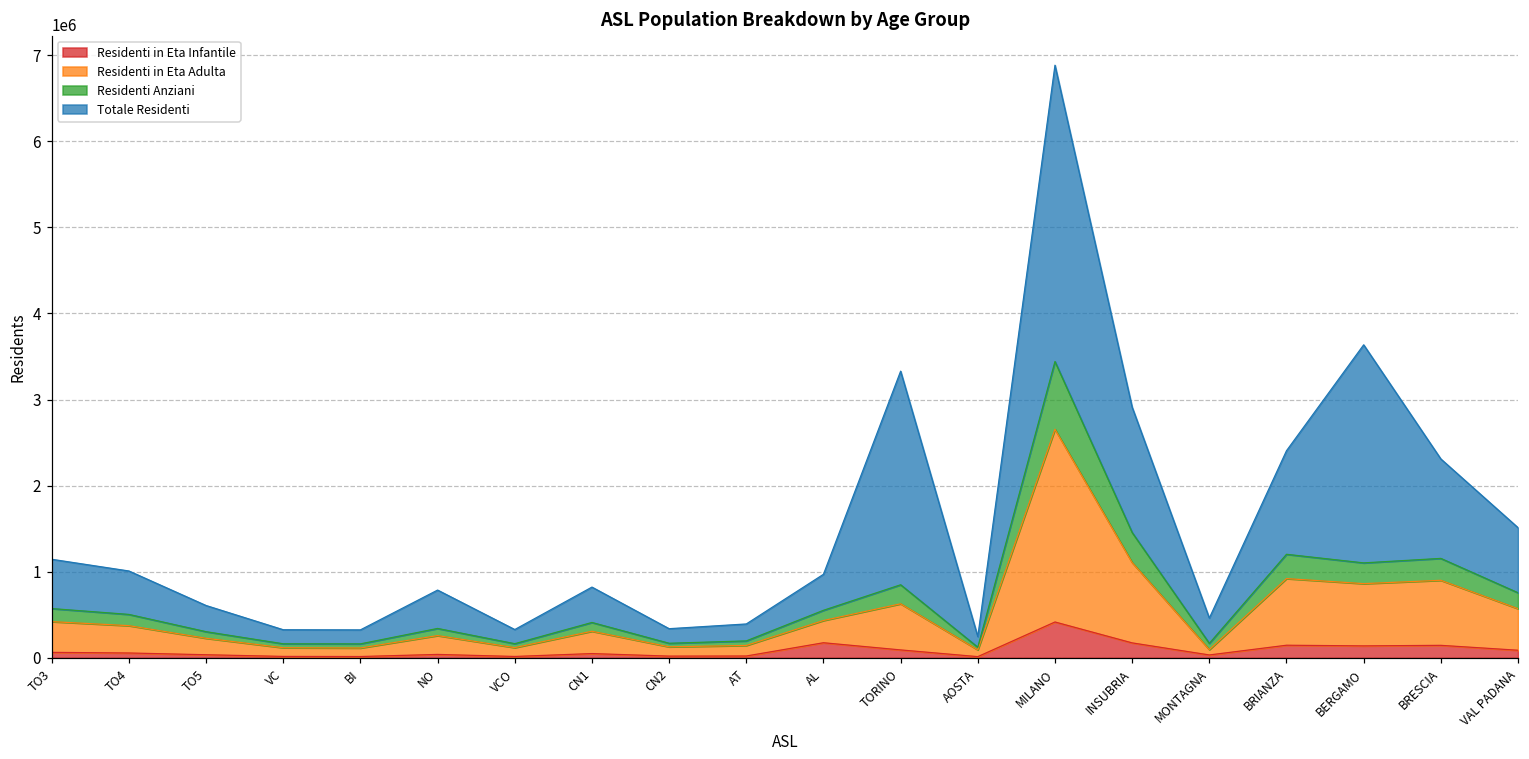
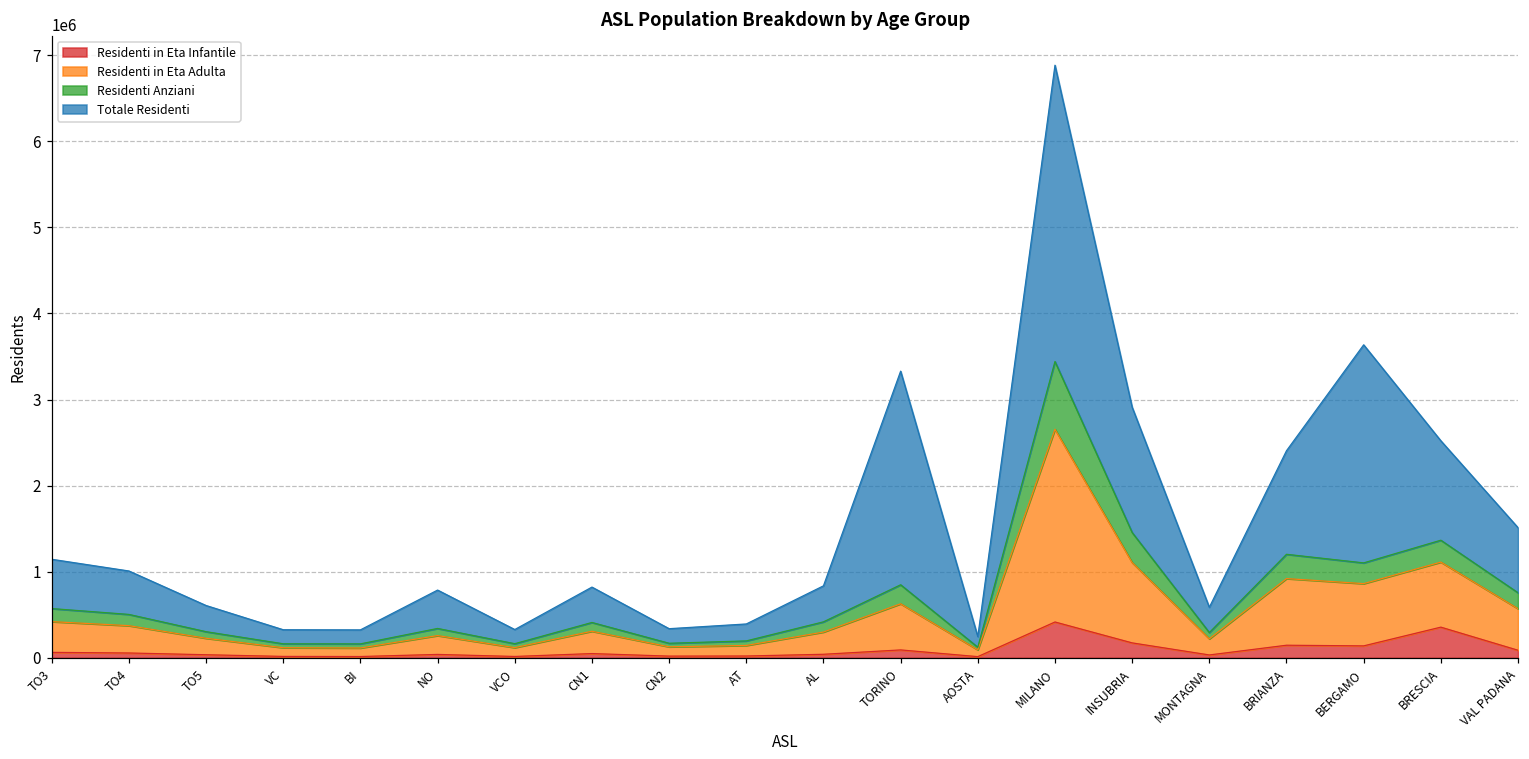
  {
    "Residenti in Eta Infantile": {
      "TO3": 100000,
      "TO4": 100000,
      "TO5": 0,
      "VC": 0,
      "BI": 0,
      "NO": 0,
      "VCO": 0,
      "CN1": 0,
      "CN2": 0,
      "AT": 0,
-     "AL": 200000,
+     "AL": 0,
      "TORINO": 100000,
      "AOSTA": 0,
      "MILANO": 400000,
      "INSUBRIA": 200000,
      "MONTAGNA": 0,
      "BRIANZA": 100000,
      "BERGAMO": 100000,
-     "BRESCIA": 100000,
+     "BRESCIA": 400000,
      "VAL PADANA": 100000
    },
    "Residenti in Eta Adulta": {
      "TO3": 400000,
      "TO4": 300000,
      "TO5": 200000,
      "VC": 100000,
      "BI": 100000,
      "NO": 200000,
      "VCO": 100000,
      "CN1": 300000,
      "CN2": 100000,
      "AT": 100000,
      "AL": 300000,
      "TORINO": 500000,
      "MILANO": 2200000,
      "INSUBRIA": 900000,
-     "MONTAGNA": 100000,
+     "MONTAGNA": 200000,
      "BRIANZA": 800000,
      "BERGAMO": 700000,
      "BRESCIA": 800000,
      "VAL PADANA": 500000
    },
    "Residenti Anziani": {
      "TO3": 200000,
      "TO4": 100000,
      "TO5": 100000,
      "VC": 0,
      "BI": 0,
      "NO": 100000,
      "VCO": 0,
      "CN1": 100000,
      "CN2": 0,
      "AT": 100000,
      "AL": 100000,
      "TORINO": 200000,
      "MILANO": 800000,
      "INSUBRIA": 300000,
      "MONTAGNA": 100000,
      "BRIANZA": 300000,
      "BERGAMO": 200000,
      "BRESCIA": 300000,
      "VAL PADANA": 200000
    },
    "Totale Residenti": {
      "TO3": 600000,
      "TO4": 500000,
      "TO5": 300000,
      "VC": 200000,
      "BI": 200000,
      "NO": 400000,
      "VCO": 200000,
      "CN1": 400000,
      "CN2": 200000,
      "AT": 200000,
      "AL": 400000,
      "TORINO": 2500000,
      "AOSTA": 100000,
      "MILANO": 3400000,
      "INSUBRIA": 1500000,
      "MONTAGNA": 300000,
      "BRIANZA": 1200000,
      "BERGAMO": 2500000,
      "BRESCIA": 1200000,
      "VAL PADANA": 800000
    }
  }
